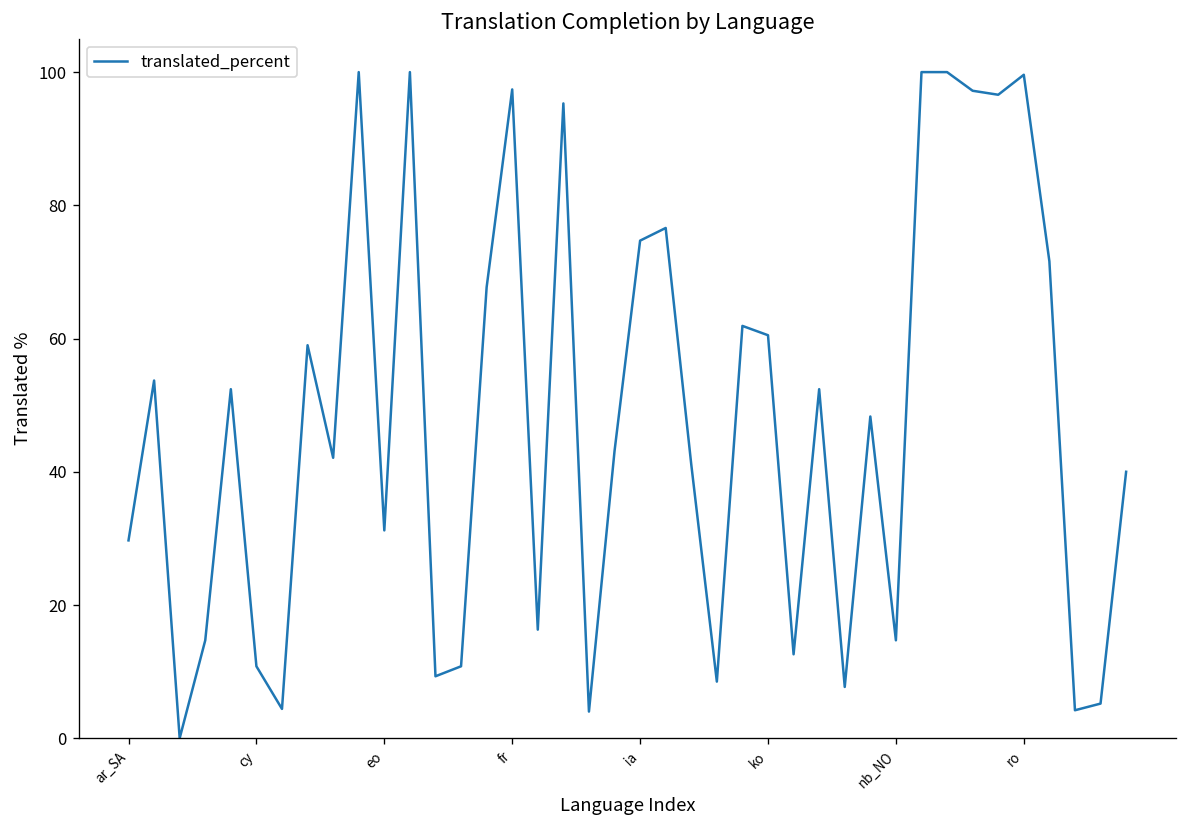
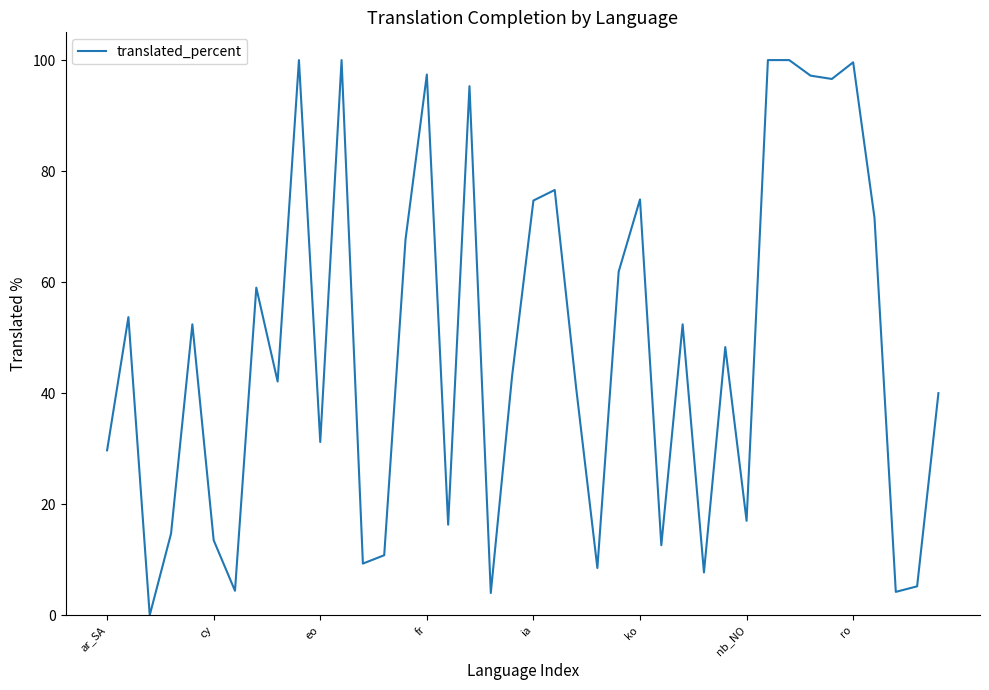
  {
    "ar_SA": 30,
-   "cy": 11,
+   "cy": 14,
    "eo": 31,
    "fr": 97,
    "ia": 75,
-   "ko": 61,
-   "nb_NO": 15,
+   "ko": 75,
+   "nb_NO": 17,
    "ro": 100
  }
